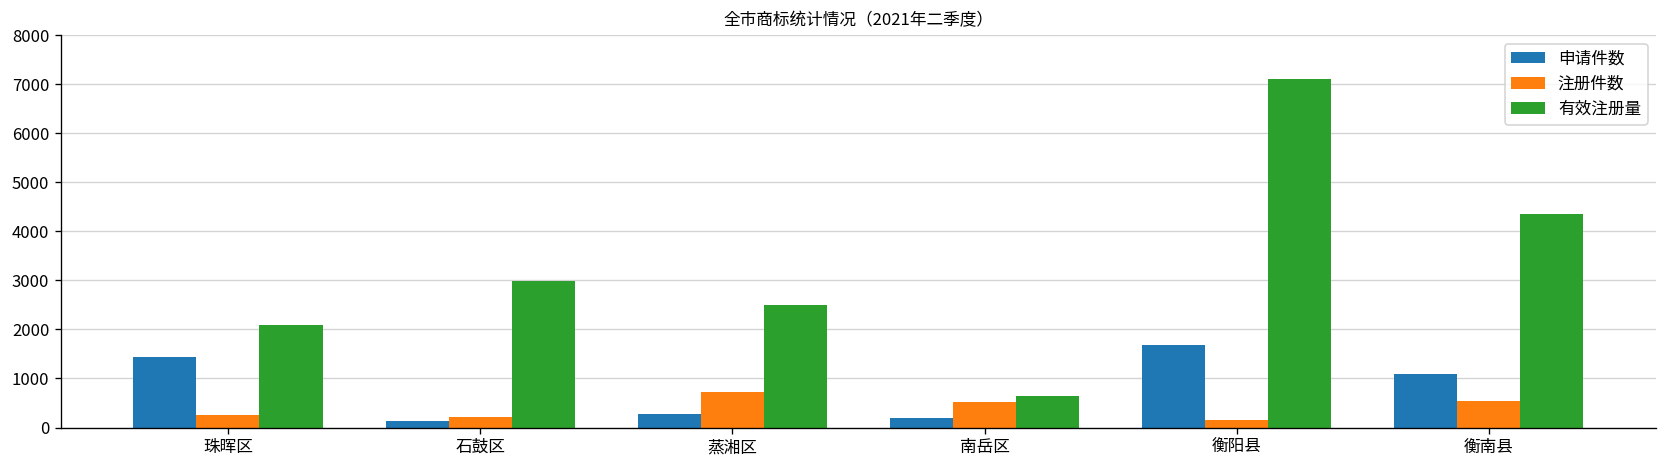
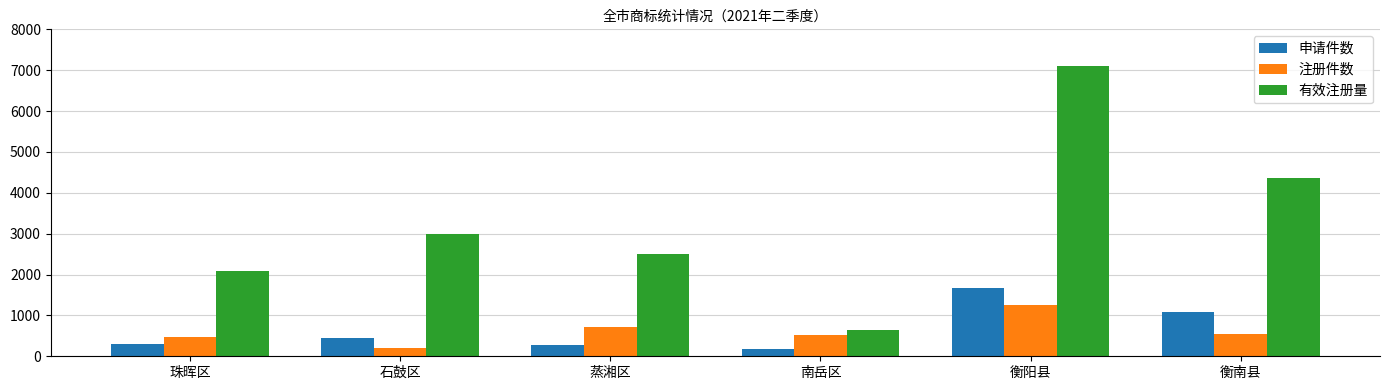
  {
    "申请件数": {
-     "珠晖区": 1400,
-     "石鼓区": 100,
+     "珠晖区": 300,
+     "石鼓区": 500,
      "蒸湘区": 300,
      "南岳区": 200,
      "衡阳县": 1700,
      "衡南县": 1100
    },
    "注册件数": {
-     "珠晖区": 300,
+     "珠晖区": 500,
      "石鼓区": 200,
      "蒸湘区": 700,
      "南岳区": 500,
-     "衡阳县": 200,
+     "衡阳县": 1200,
      "衡南县": 600
    },
    "有效注册量": {
      "珠晖区": 2100,
      "石鼓区": 3000,
      "蒸湘区": 2500,
      "南岳区": 600,
      "衡阳县": 7100,
      "衡南县": 4400
    }
  }
